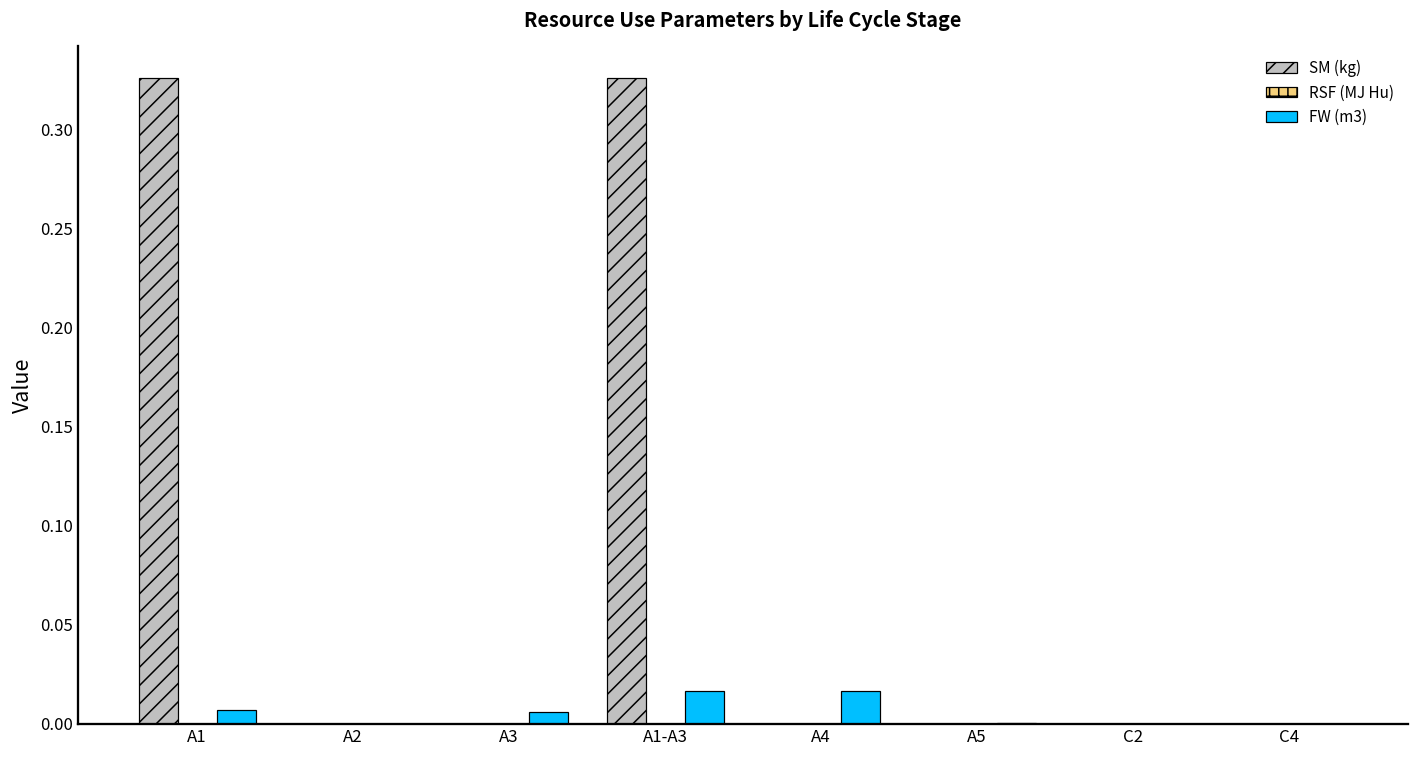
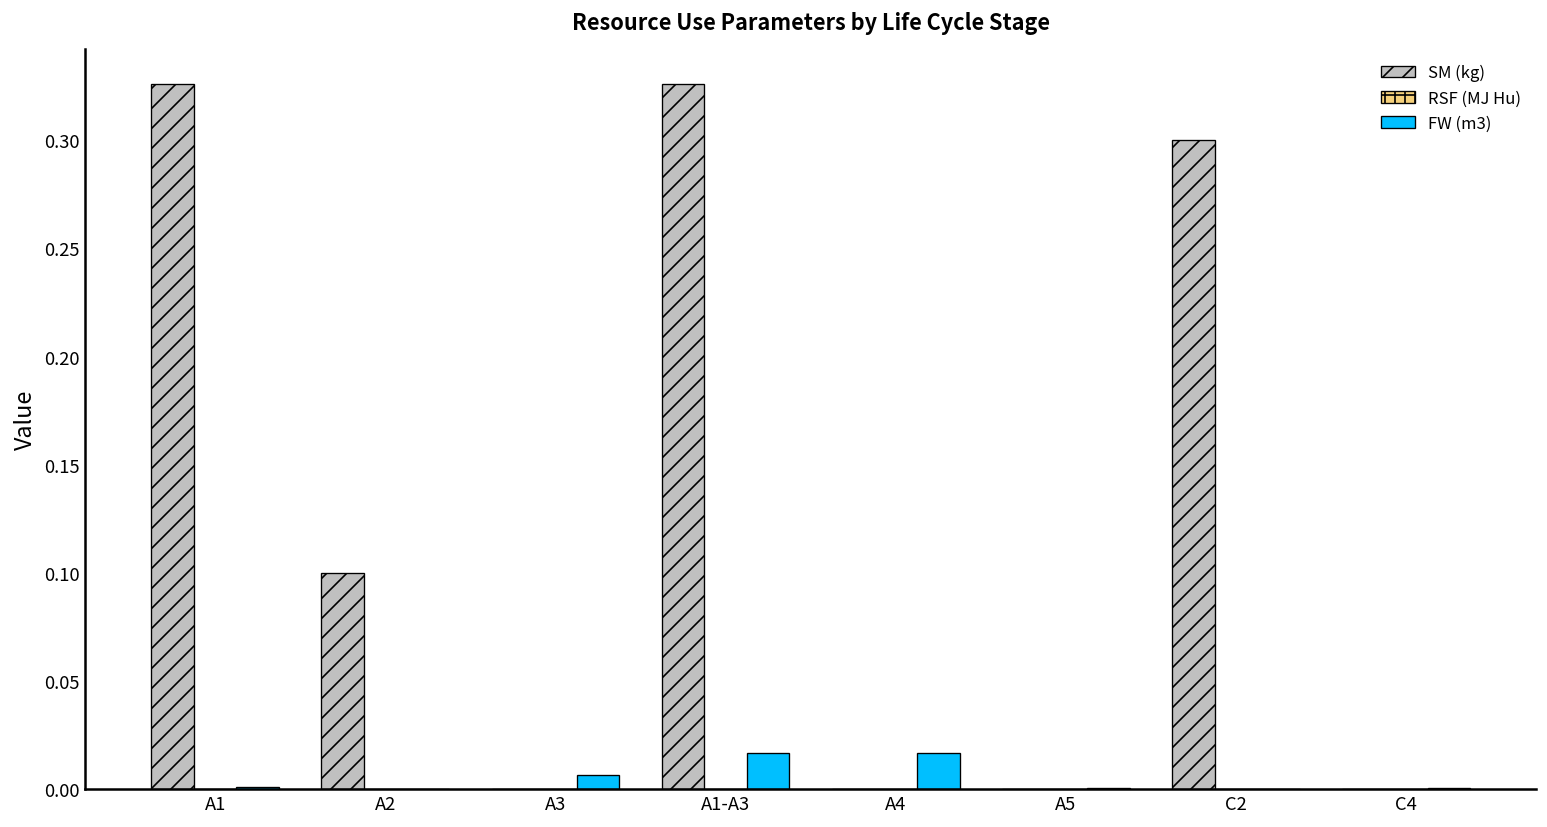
  {
    "SM (kg)": {
      "A1": 0.326,
-     "A2": 0.0,
+     "A2": 0.1,
      "A3": 0.0,
      "A1-A3": 0.326,
      "A4": 0.0,
      "A5": 0.0,
-     "C2": 0.0,
+     "C2": 0.3,
      "C4": 0.0
    },
    "RSF (MJ Hu)": {
      "A1": 0.000,
      "A2": 0.000,
      "A3": 0.000,
      "A1-A3": 0.000,
      "A4": 0.000,
      "A5": 0.000,
      "C2": 0.000,
      "C4": 0.000
    },
    "FW (m3)": {
-     "A1": 0.007,
+     "A1": 0.001,
      "A3": 0.006,
      "A1-A3": 0.017,
      "A4": 0.017
    }
  }
